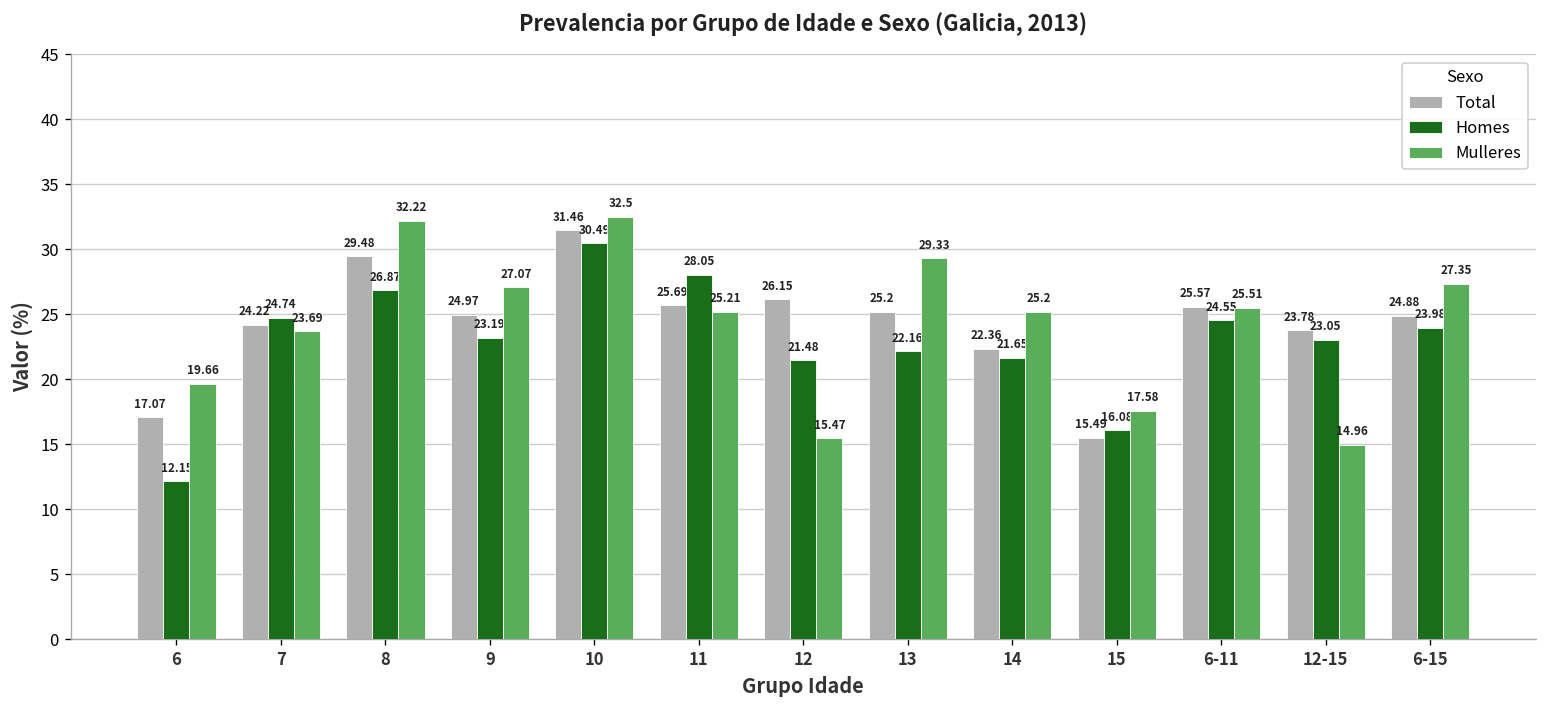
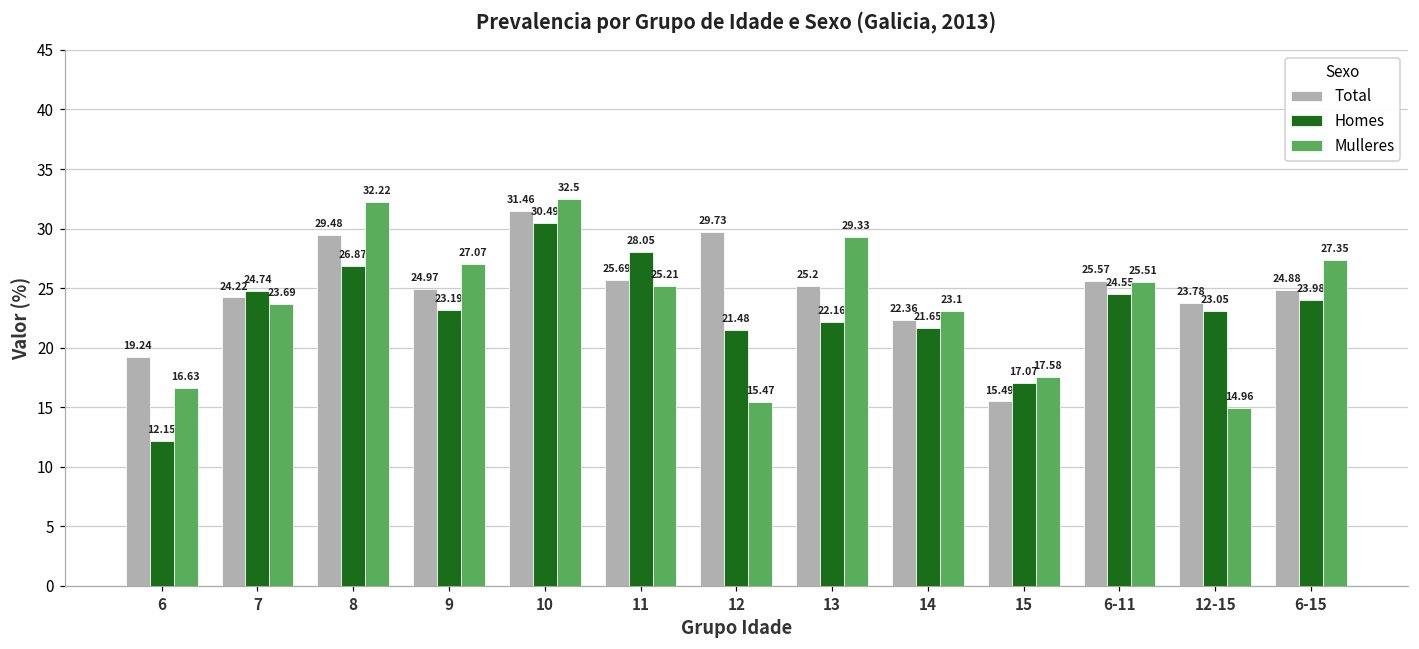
  {
    "Total": {
-     "6": 17.07,
+     "6": 19.24,
      "7": 24.22,
      "8": 29.48,
      "9": 24.97,
      "10": 31.46,
      "11": 25.69,
-     "12": 26.15,
+     "12": 29.73,
      "13": 25.2,
      "14": 22.36,
      "15": 15.49,
      "6-11": 25.57,
      "12-15": 23.78,
      "6-15": 24.88
    },
    "Homes": {
      "6": 12.15,
      "7": 24.74,
      "8": 26.87,
      "9": 23.19,
      "10": 30.49,
      "11": 28.05,
      "12": 21.48,
      "13": 22.16,
      "14": 21.65,
-     "15": 16.08,
+     "15": 17.07,
      "6-11": 24.55,
      "12-15": 23.05,
      "6-15": 23.98
    },
    "Mulleres": {
-     "6": 19.66,
+     "6": 16.63,
      "7": 23.69,
      "8": 32.22,
      "9": 27.07,
      "10": 32.5,
      "11": 25.21,
      "12": 15.47,
      "13": 29.33,
-     "14": 25.2,
+     "14": 23.1,
      "15": 17.58,
      "6-11": 25.51,
      "12-15": 14.96,
      "6-15": 27.35
    }
  }
